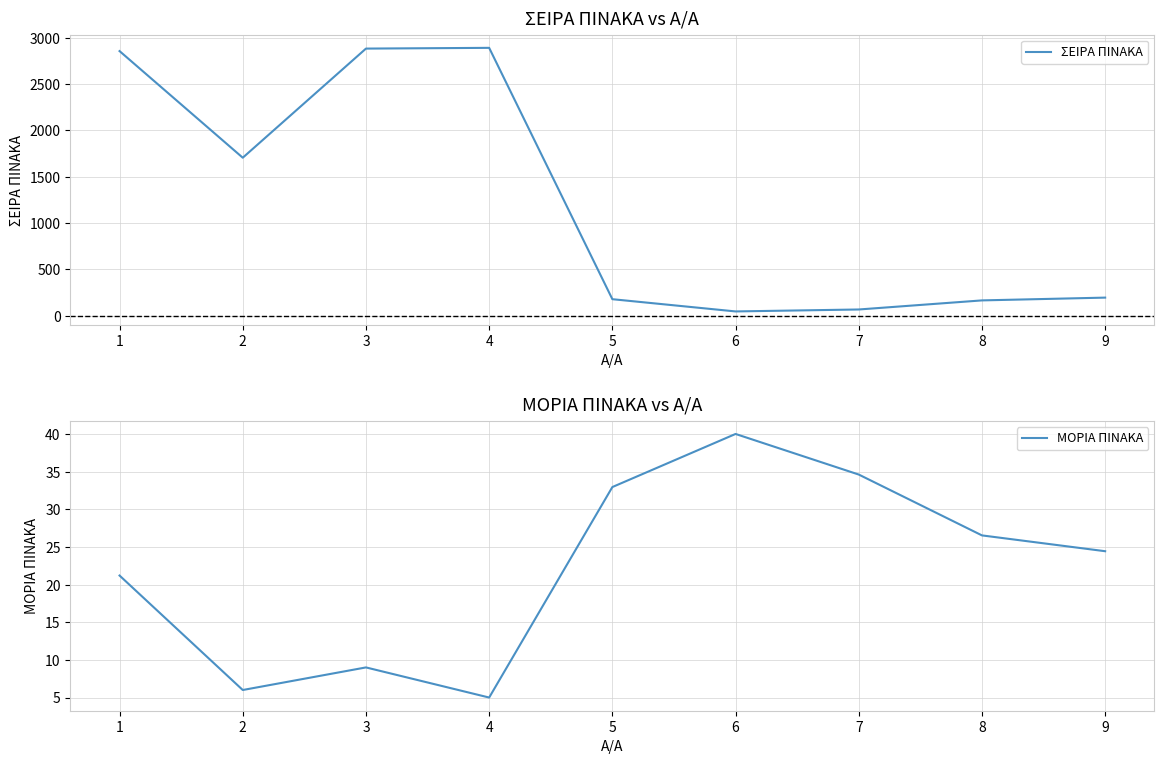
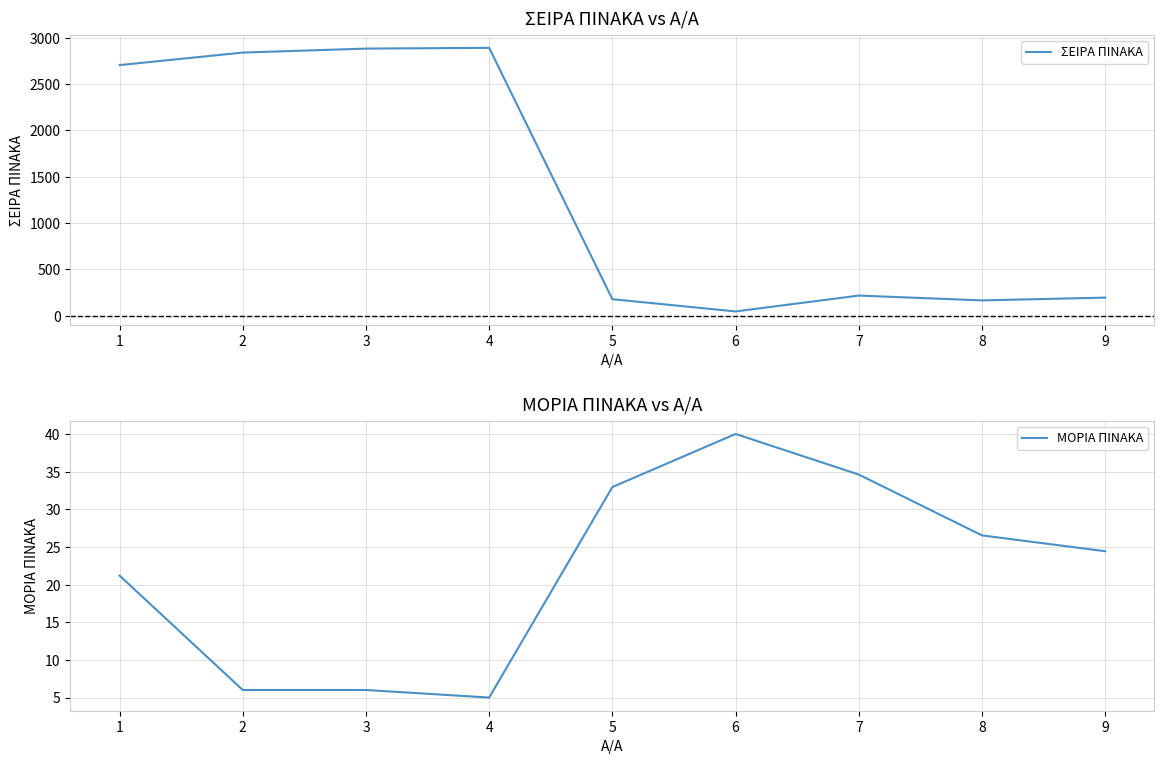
  {
    "ΣΕΙΡΑ ΠΙΝΑΚΑ vs A/A": {
-     "1": 2900,
-     "2": 1700,
+     "1": 2700,
+     "2": 2800,
      "3": 2900,
      "4": 2900,
      "5": 200,
      "6": 0,
-     "7": 100,
+     "7": 200,
      "8": 200,
      "9": 200
    },
    "ΜΟΡΙΑ ΠΙΝΑΚΑ vs A/A": {
      "1": 21,
      "2": 6,
-     "3": 9,
+     "3": 6,
      "4": 5,
      "5": 33,
      "6": 40,
      "7": 35,
      "8": 27,
      "9": 24
    }
  }
